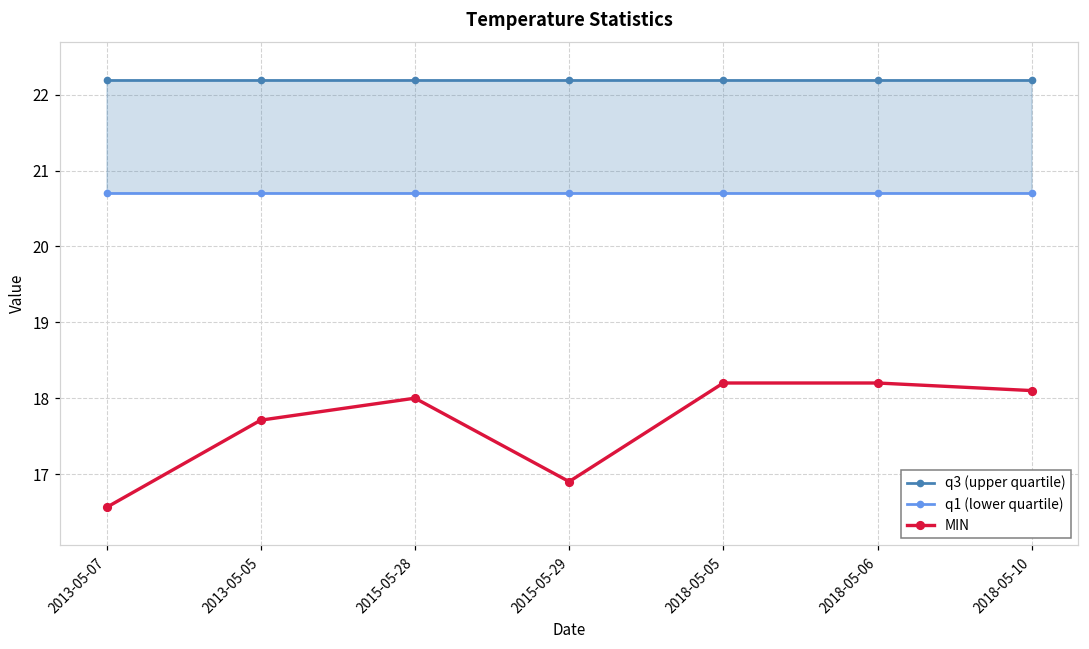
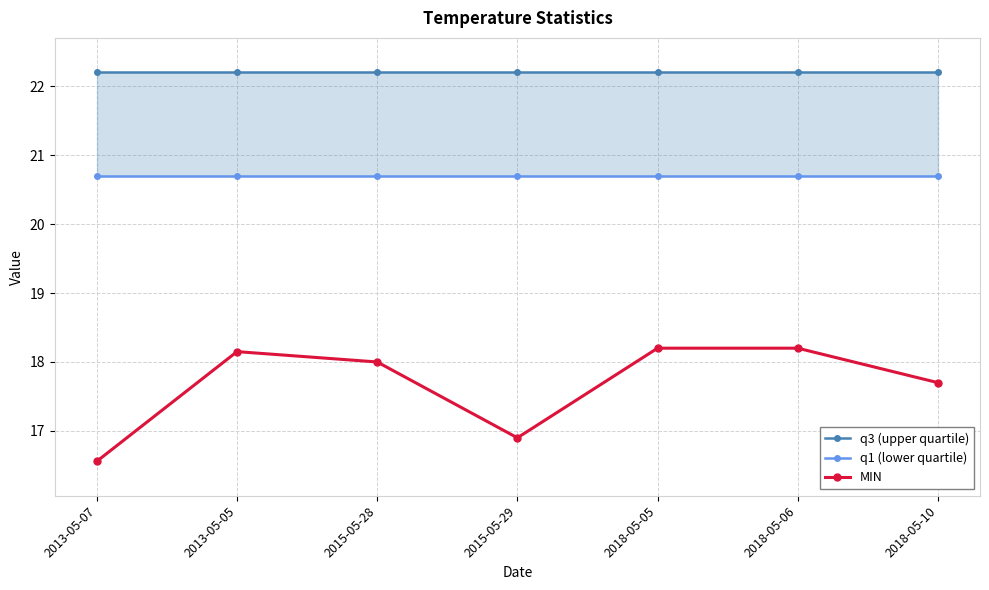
  {
    "q3 (upper quartile)": {
      "2013-05-07": 22.2,
      "2013-05-05": 22.2,
      "2015-05-28": 22.2,
      "2015-05-29": 22.2,
      "2018-05-05": 22.2,
      "2018-05-06": 22.2,
      "2018-05-10": 22.2
    },
    "q1 (lower quartile)": {
      "2013-05-07": 20.7,
      "2013-05-05": 20.7,
      "2015-05-28": 20.7,
      "2015-05-29": 20.7,
      "2018-05-05": 20.7,
      "2018-05-06": 20.7,
      "2018-05-10": 20.7
    },
    "MIN": {
      "2013-05-07": 16.6,
-     "2013-05-05": 17.7,
+     "2013-05-05": 18.2,
      "2015-05-28": 18.0,
      "2015-05-29": 16.9,
      "2018-05-05": 18.2,
      "2018-05-06": 18.2,
-     "2018-05-10": 18.1
+     "2018-05-10": 17.7
    }
  }
